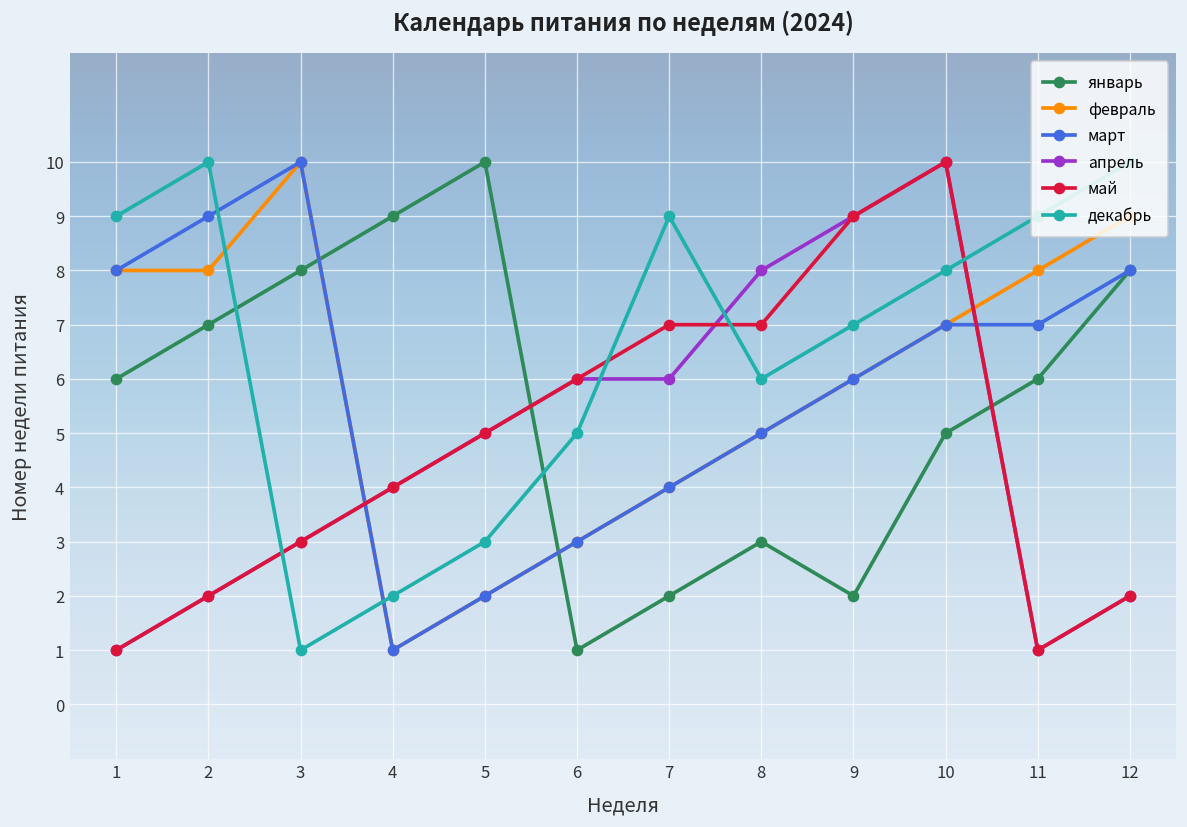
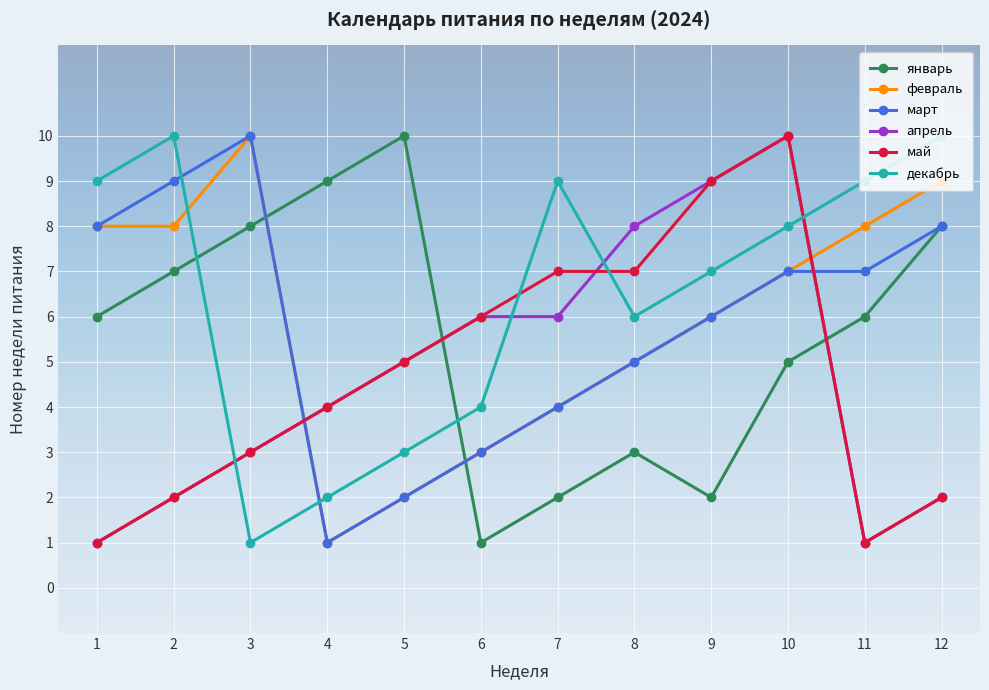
  {
    "январь": {
      "1": 6,
      "2": 7,
      "3": 8,
      "4": 9,
      "5": 10,
      "6": 1,
      "7": 2,
      "8": 3,
      "9": 2,
      "10": 5,
      "11": 6
    },
    "февраль": {
      "2": 8,
      "11": 8
    },
    "март": {
      "2": 9,
      "11": 7
    },
    "апрель": {
      "7": 6,
      "8": 8
    },
    "май": {
      "7": 7,
      "8": 7
    },
    "декабрь": {
      "1": 9,
      "2": 10,
      "3": 1,
      "4": 2,
      "5": 3,
-     "6": 5,
+     "6": 4,
      "7": 9,
      "8": 6,
      "9": 7,
      "10": 8
    }
  }
